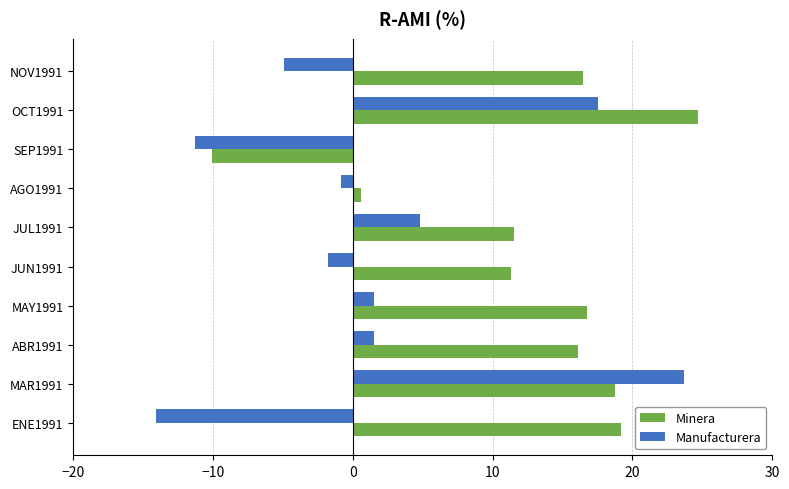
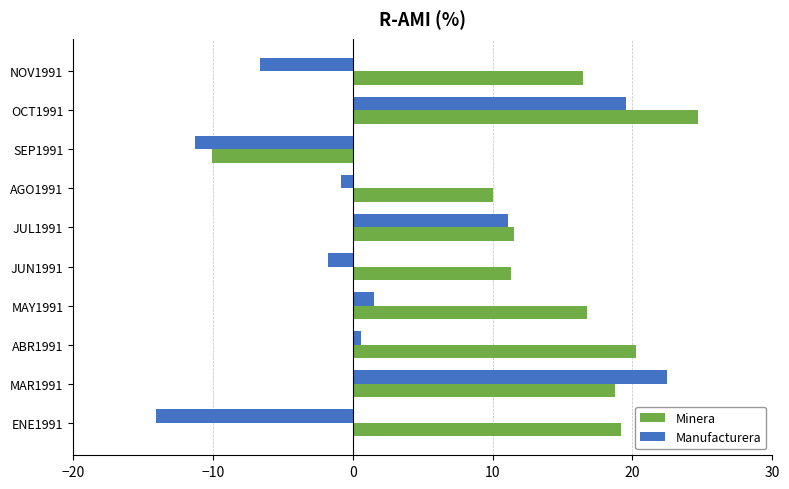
  {
    "Minera": {
      "NOV1991": 16.4,
      "OCT1991": 24.7,
      "SEP1991": -10.1,
-     "AGO1991": 0.6,
+     "AGO1991": 10.1,
      "JUL1991": 11.5,
      "JUN1991": 11.3,
      "MAY1991": 16.7,
-     "ABR1991": 16.1,
+     "ABR1991": 20.2,
      "MAR1991": 18.7,
      "ENE1991": 19.2
    },
    "Manufacturera": {
-     "NOV1991": -4.9,
-     "OCT1991": 17.6,
+     "NOV1991": -6.7,
+     "OCT1991": 19.5,
      "SEP1991": -11.3,
      "AGO1991": -0.8,
-     "JUL1991": 4.8,
+     "JUL1991": 11.1,
      "JUN1991": -1.8,
      "MAY1991": 1.5,
-     "ABR1991": 1.5,
-     "MAR1991": 23.7,
+     "ABR1991": 0.6,
+     "MAR1991": 22.4,
      "ENE1991": -14.1
    }
  }
